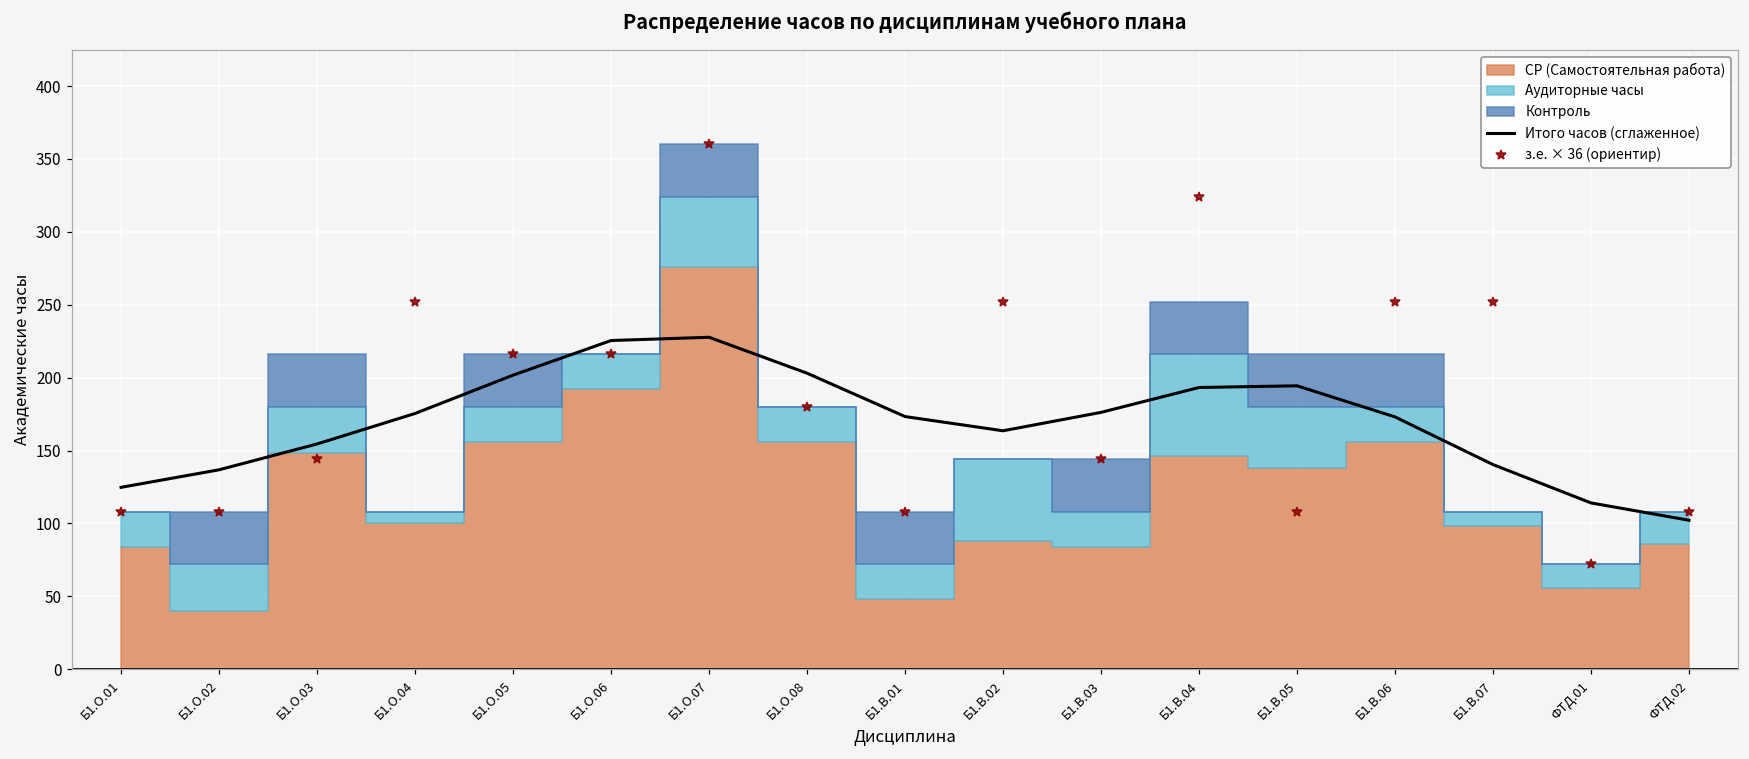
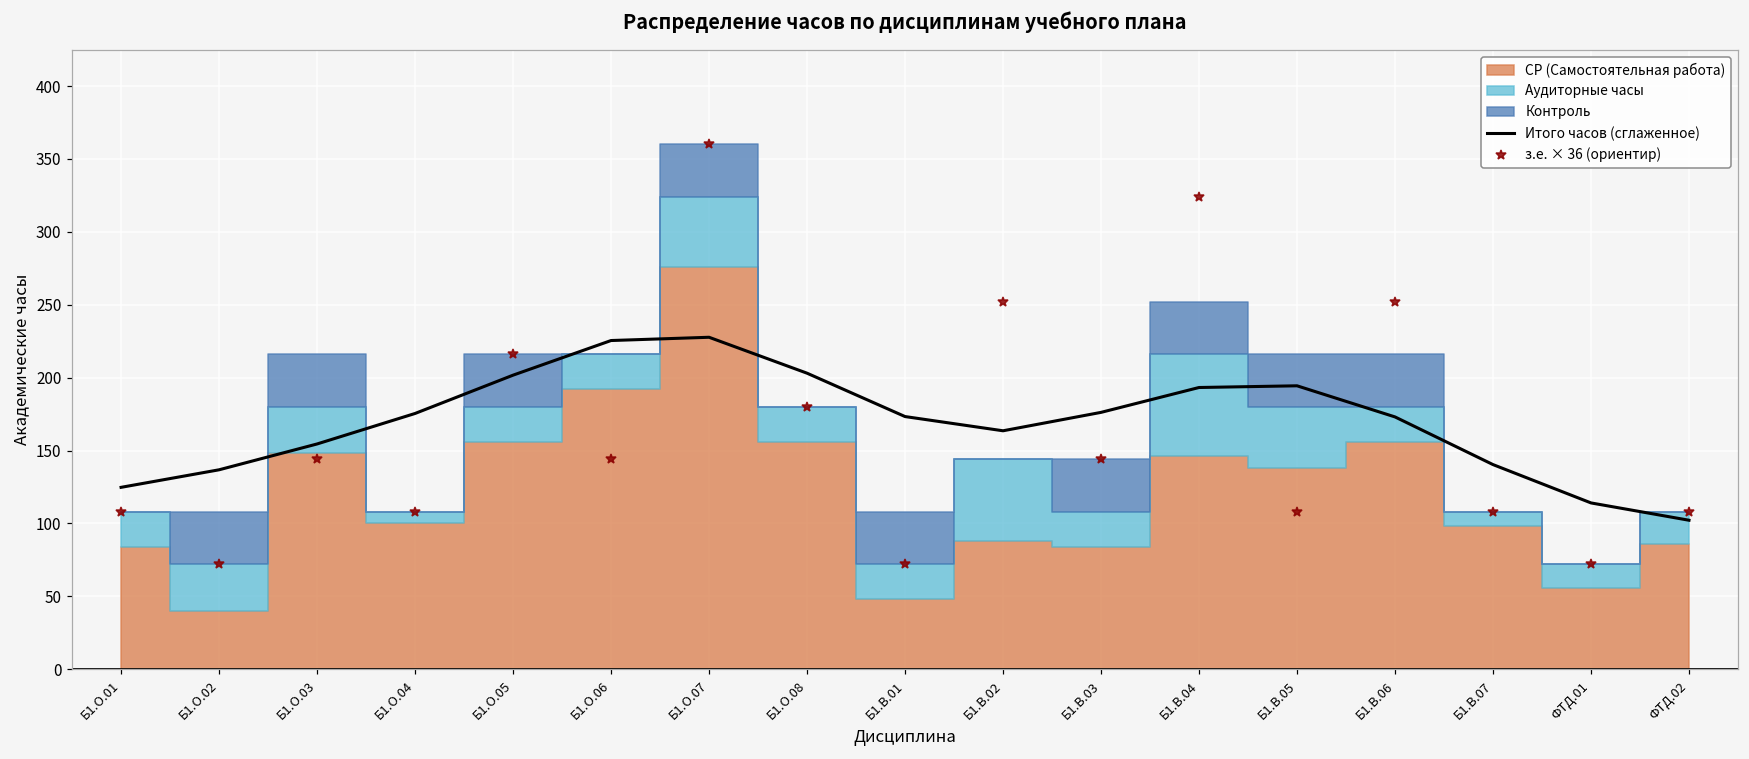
  {
    "Итого часов (сглаженное)": {
      "Б1.О.01": 125,
      "Б1.О.02": 137,
      "Б1.О.03": 155,
      "Б1.О.04": 175,
      "Б1.О.05": 202,
      "Б1.О.06": 225,
      "Б1.О.07": 228,
      "Б1.О.08": 203,
      "Б1.В.01": 173,
      "Б1.В.02": 164,
      "Б1.В.03": 176,
      "Б1.В.04": 193,
      "Б1.В.05": 194,
      "Б1.В.06": 173,
      "Б1.В.07": 140,
      "ФТД.01": 114,
      "ФТД.02": 102
    },
    "з.е. × 36 (ориентир)": {
-     "Б1.О.02": 108,
+     "Б1.О.02": 72,
      "Б1.О.03": 144,
-     "Б1.О.04": 252,
+     "Б1.О.04": 108,
      "Б1.О.05": 216,
-     "Б1.О.06": 216,
+     "Б1.О.06": 144,
      "Б1.О.07": 360,
      "Б1.О.08": 180,
-     "Б1.В.01": 108,
+     "Б1.В.01": 72,
      "Б1.В.02": 252,
      "Б1.В.03": 144,
      "Б1.В.04": 324,
      "Б1.В.05": 108,
      "Б1.В.06": 252,
-     "Б1.В.07": 252,
+     "Б1.В.07": 108,
      "ФТД.01": 72
    }
  }
